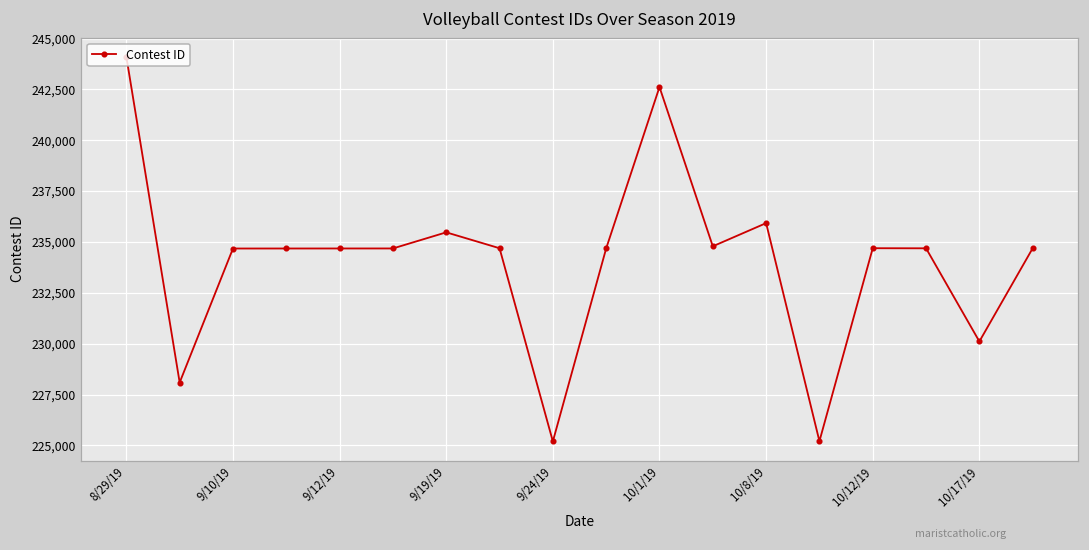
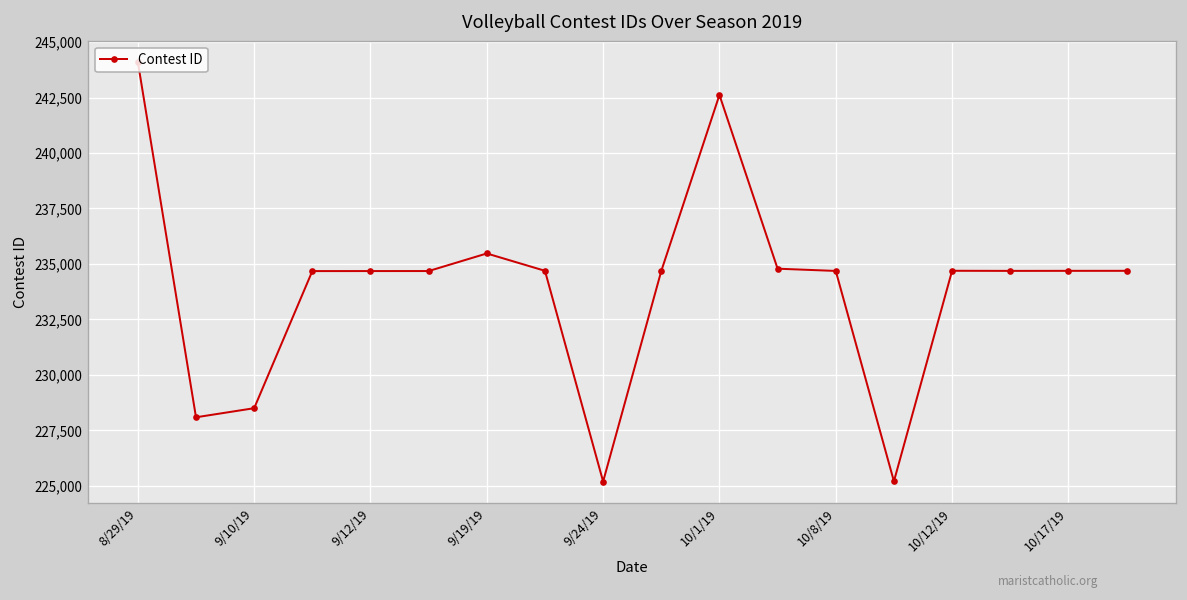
  {
-   "9/10/19": "234,700",
+   "9/10/19": "228,500",
    "9/19/19": "235,500",
    "9/24/19": "225,200",
    "10/1/19": "242,600",
-   "10/8/19": "235,900",
+   "10/8/19": "234,700",
    "10/12/19": "234,700",
-   "10/17/19": "230,100"
+   "10/17/19": "234,700"
  }
